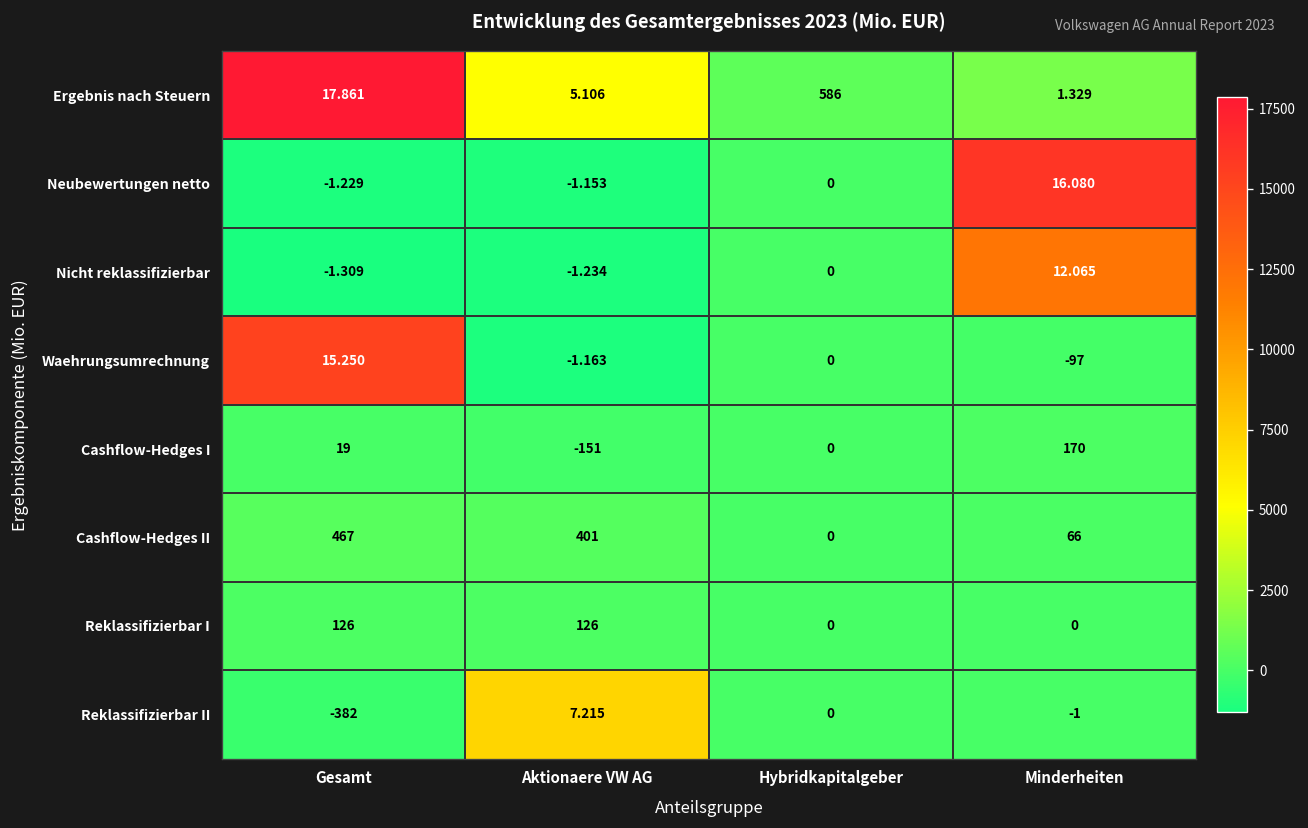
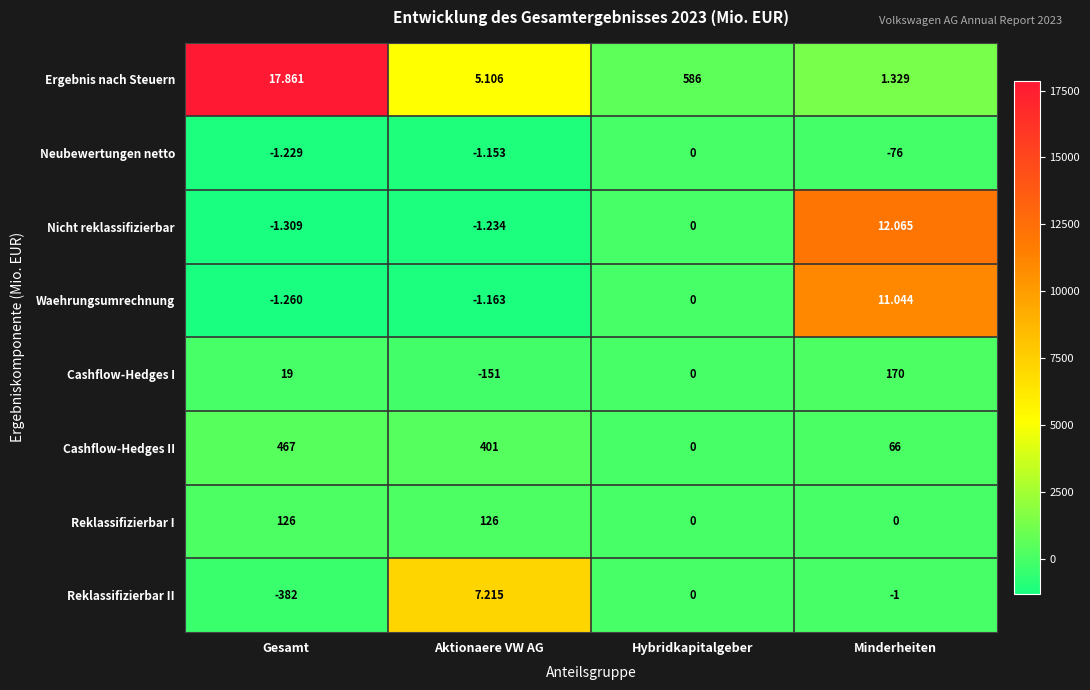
  {
    "Ergebnis nach Steuern": {
      "Gesamt": 17.861,
      "Aktionaere VW AG": 5.106,
      "Hybridkapitalgeber": 586,
      "Minderheiten": 1.329
    },
    "Neubewertungen netto": {
      "Gesamt": -1.229,
      "Aktionaere VW AG": -1.153,
      "Hybridkapitalgeber": 0,
-     "Minderheiten": 16.080
+     "Minderheiten": -76
    },
    "Nicht reklassifizierbar": {
      "Gesamt": -1.309,
      "Aktionaere VW AG": -1.234,
      "Hybridkapitalgeber": 0,
      "Minderheiten": 12.065
    },
    "Waehrungsumrechnung": {
-     "Gesamt": 15.250,
+     "Gesamt": -1.260,
      "Aktionaere VW AG": -1.163,
      "Hybridkapitalgeber": 0,
-     "Minderheiten": -97
+     "Minderheiten": 11.044
    },
    "Cashflow-Hedges I": {
      "Gesamt": 19,
      "Aktionaere VW AG": -151,
      "Hybridkapitalgeber": 0,
      "Minderheiten": 170
    },
    "Cashflow-Hedges II": {
      "Gesamt": 467,
      "Aktionaere VW AG": 401,
      "Hybridkapitalgeber": 0,
      "Minderheiten": 66
    },
    "Reklassifizierbar I": {
      "Gesamt": 126,
      "Aktionaere VW AG": 126,
      "Hybridkapitalgeber": 0,
      "Minderheiten": 0
    },
    "Reklassifizierbar II": {
      "Gesamt": -382,
      "Aktionaere VW AG": 7.215,
      "Hybridkapitalgeber": 0,
      "Minderheiten": -1
    }
  }
